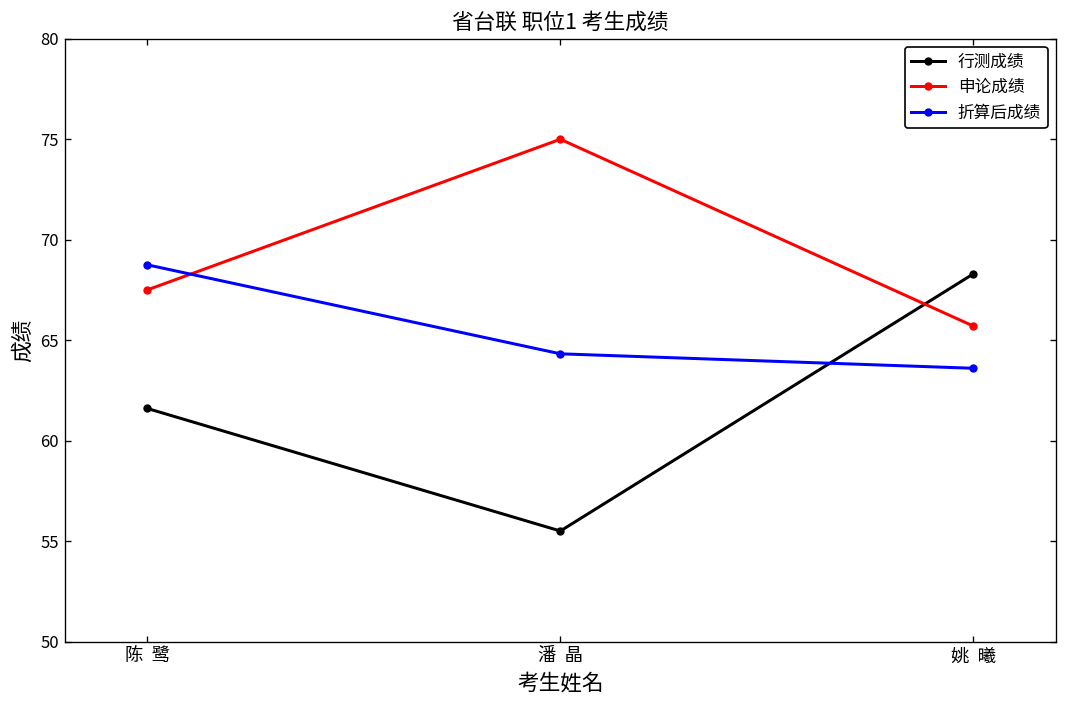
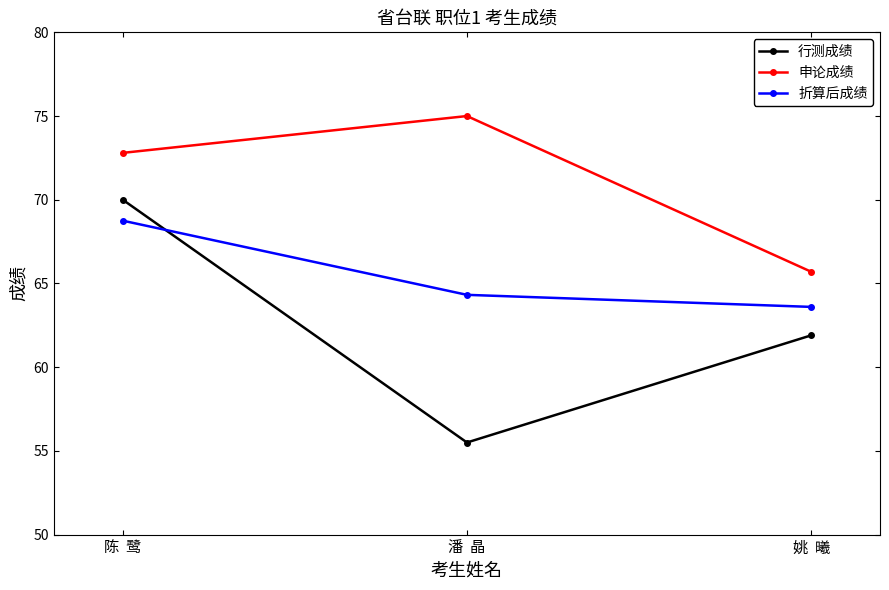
  {
    "行测成绩": {
-     "陈 鹭": 61.6,
+     "陈 鹭": 70.0,
      "潘 晶": 55.5,
-     "姚 曦": 68.3
+     "姚 曦": 61.9
    },
    "申论成绩": {
-     "陈 鹭": 67.5,
+     "陈 鹭": 72.8,
      "潘 晶": 75.0,
      "姚 曦": 65.7
    },
    "折算后成绩": {
      "陈 鹭": 68.8,
      "潘 晶": 64.3,
      "姚 曦": 63.6
    }
  }
